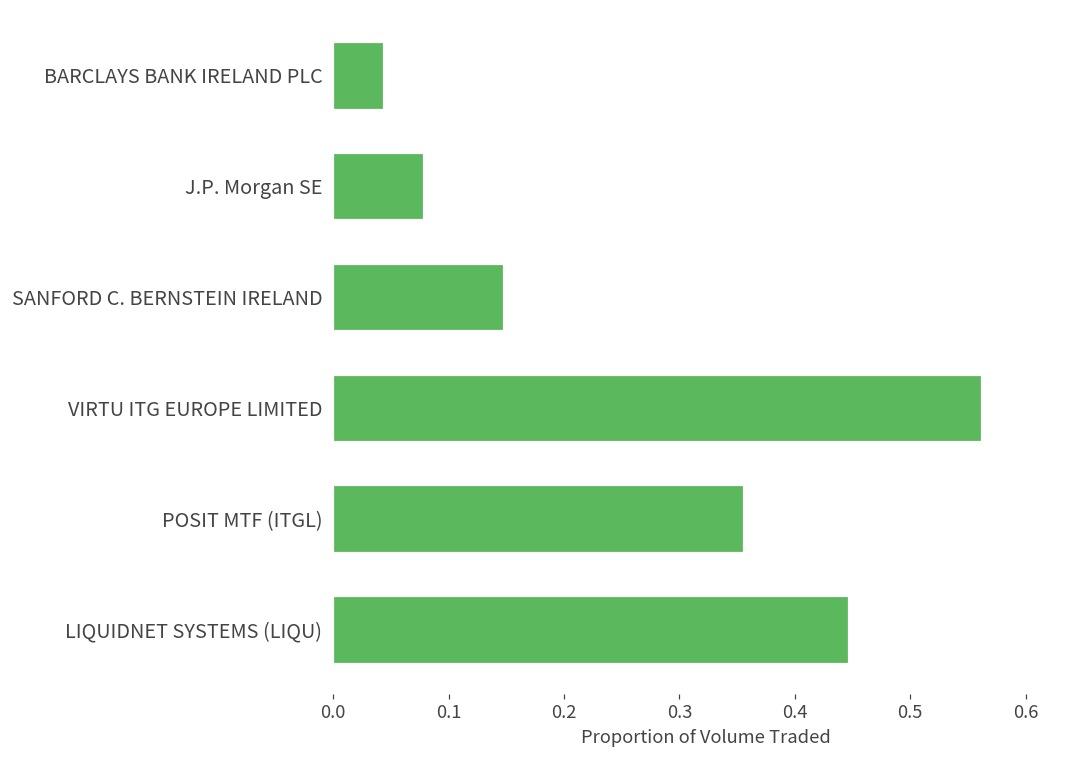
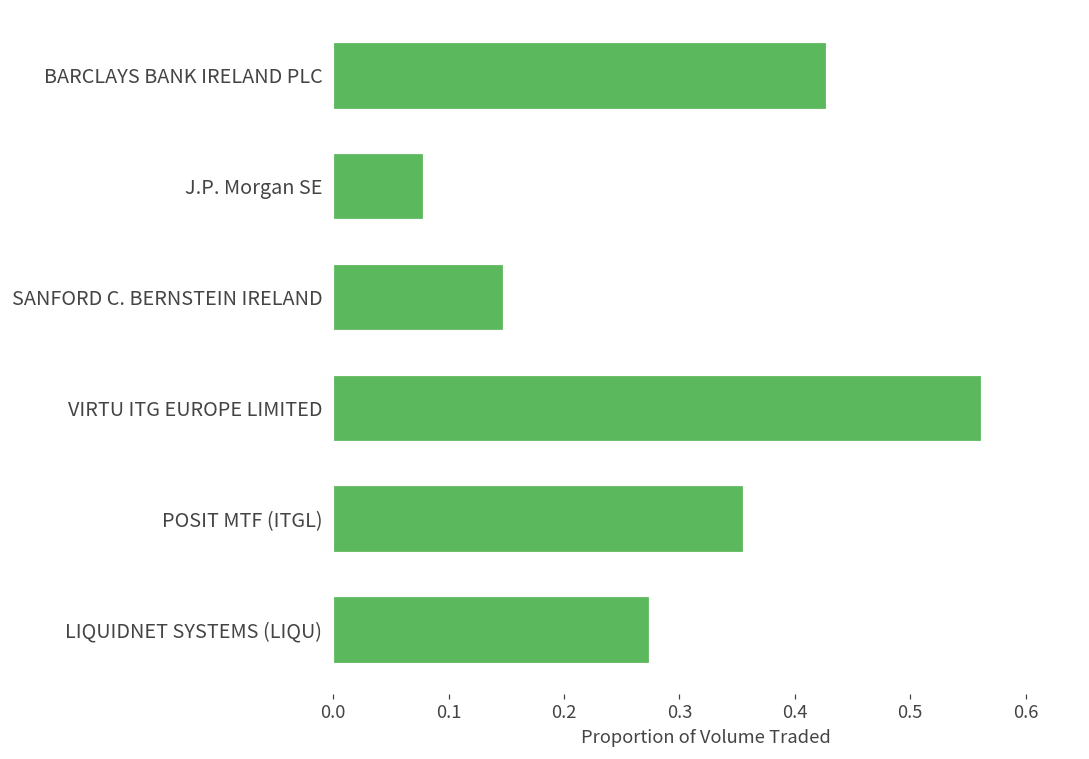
  {
-   "BARCLAYS BANK IRELAND PLC": 0.044,
+   "BARCLAYS BANK IRELAND PLC": 0.427,
    "J.P. Morgan SE": 0.078,
    "SANFORD C. BERNSTEIN IRELAND": 0.147,
    "VIRTU ITG EUROPE LIMITED": 0.561,
    "POSIT MTF (ITGL)": 0.355,
-   "LIQUIDNET SYSTEMS (LIQU)": 0.446
+   "LIQUIDNET SYSTEMS (LIQU)": 0.274
  }
